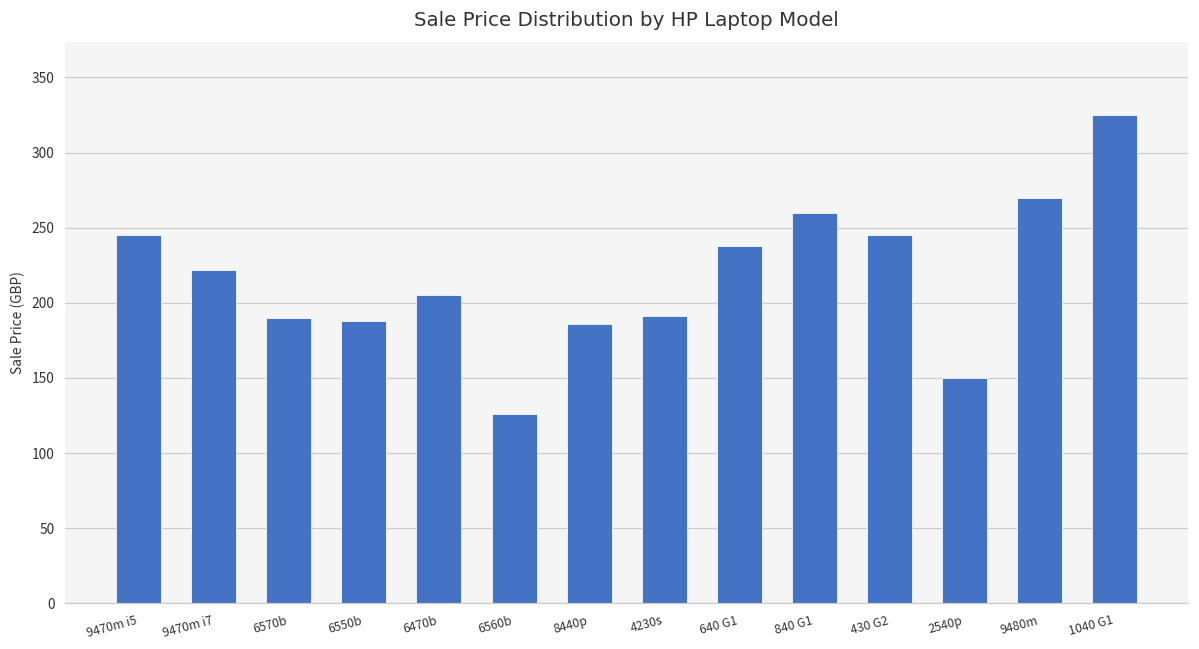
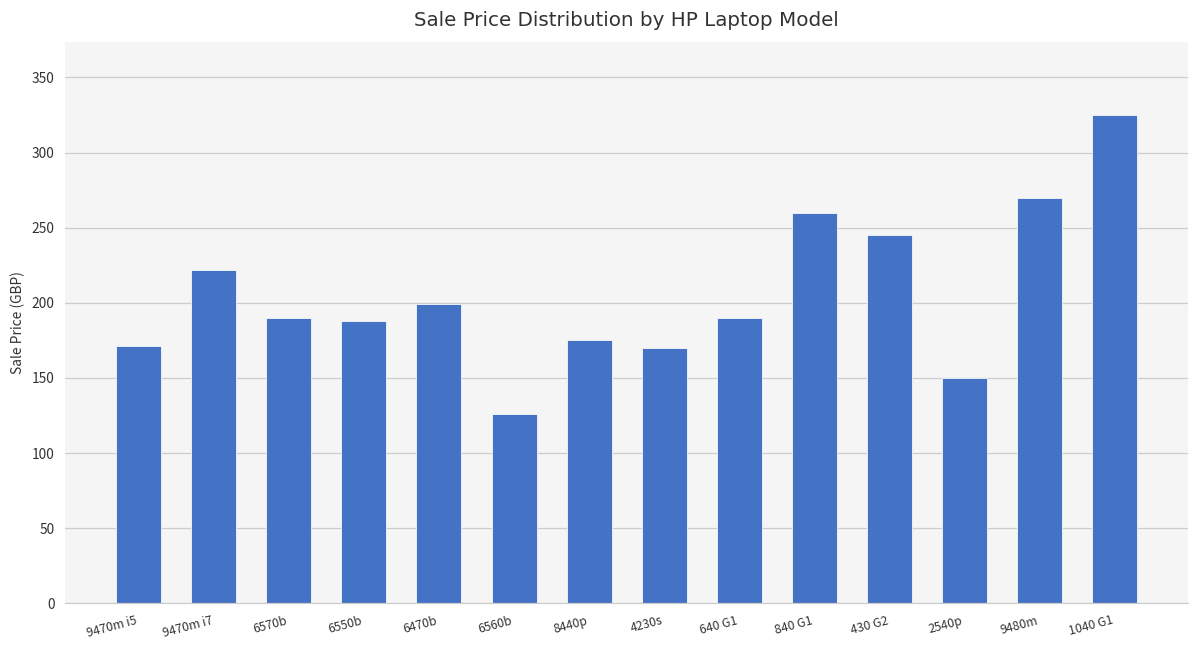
  {
-   "9470m i5": 245,
+   "9470m i5": 171,
    "9470m i7": 222,
    "6570b": 190,
    "6550b": 188,
-   "6470b": 205,
+   "6470b": 199,
    "6560b": 126,
-   "8440p": 186,
-   "4230s": 191,
-   "640 G1": 238,
+   "8440p": 175,
+   "4230s": 170,
+   "640 G1": 190,
    "840 G1": 260,
    "430 G2": 245,
    "2540p": 150,
    "9480m": 270,
    "1040 G1": 325
  }
